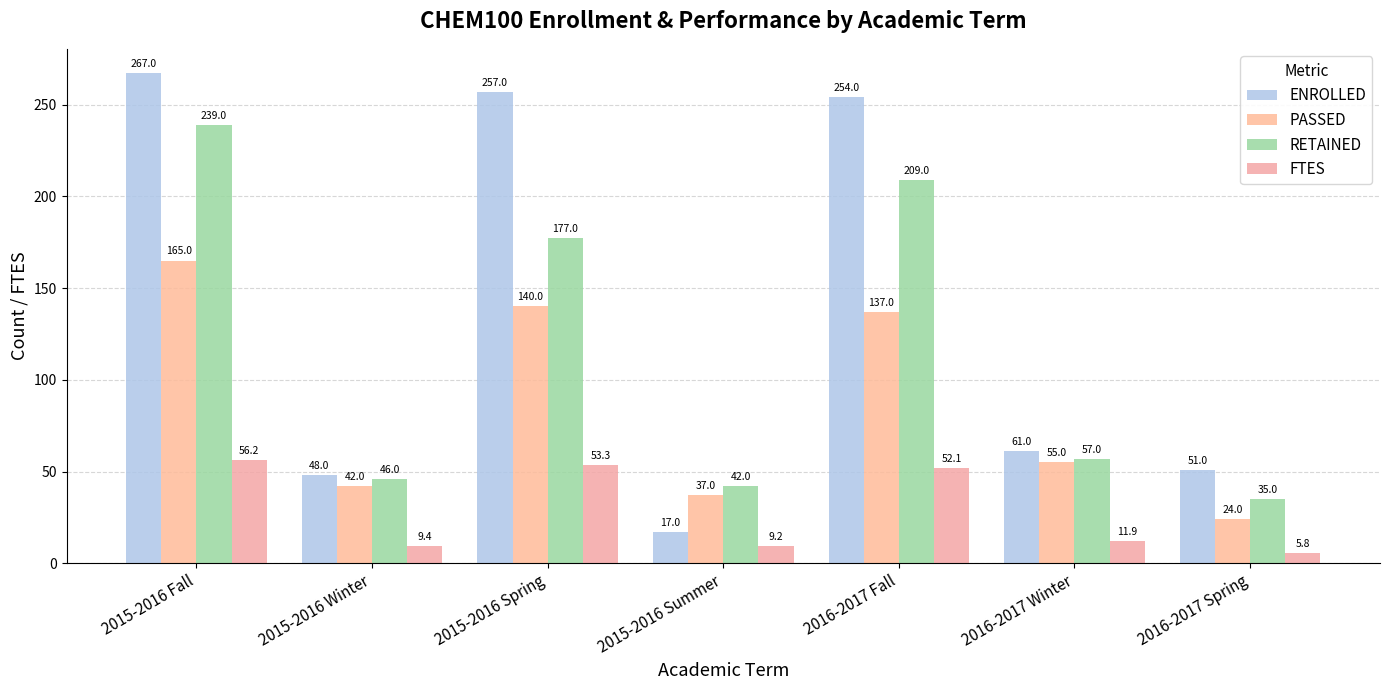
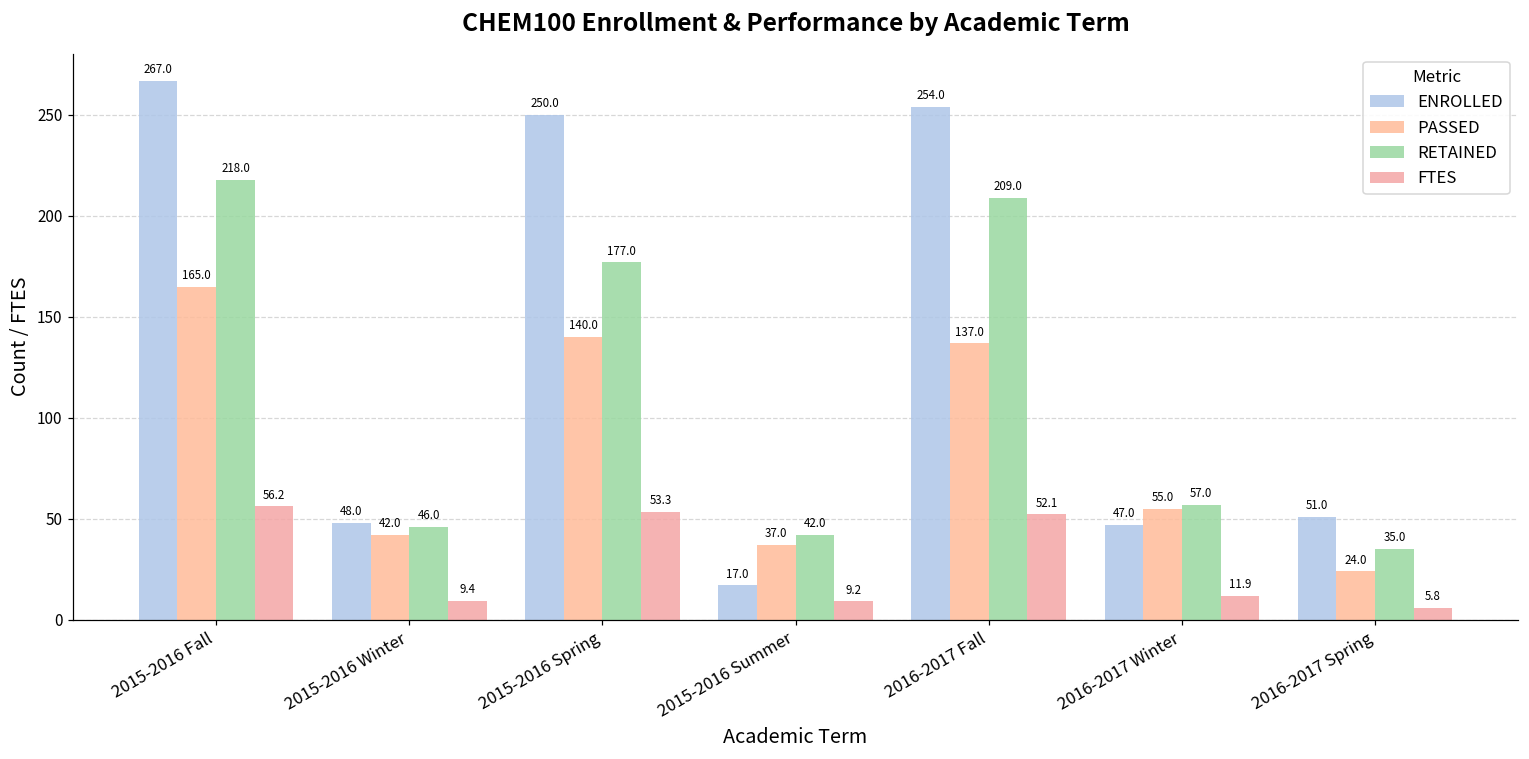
  {
    "ENROLLED": {
      "2015-2016 Fall": 267.0,
      "2015-2016 Winter": 48.0,
-     "2015-2016 Spring": 257.0,
+     "2015-2016 Spring": 250.0,
      "2015-2016 Summer": 17.0,
      "2016-2017 Fall": 254.0,
-     "2016-2017 Winter": 61.0,
+     "2016-2017 Winter": 47.0,
      "2016-2017 Spring": 51.0
    },
    "RETAINED": {
-     "2015-2016 Fall": 239.0,
+     "2015-2016 Fall": 218.0,
      "2015-2016 Winter": 46.0,
      "2015-2016 Spring": 177.0,
      "2015-2016 Summer": 42.0,
      "2016-2017 Fall": 209.0,
      "2016-2017 Winter": 57.0,
      "2016-2017 Spring": 35.0
    }
  }
